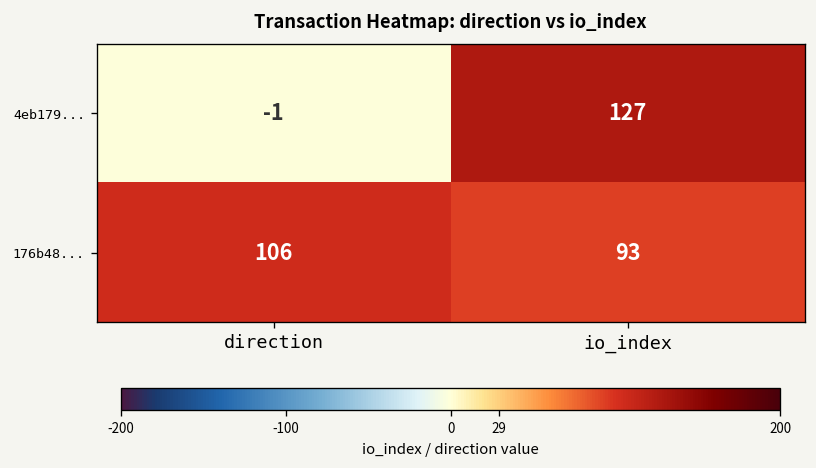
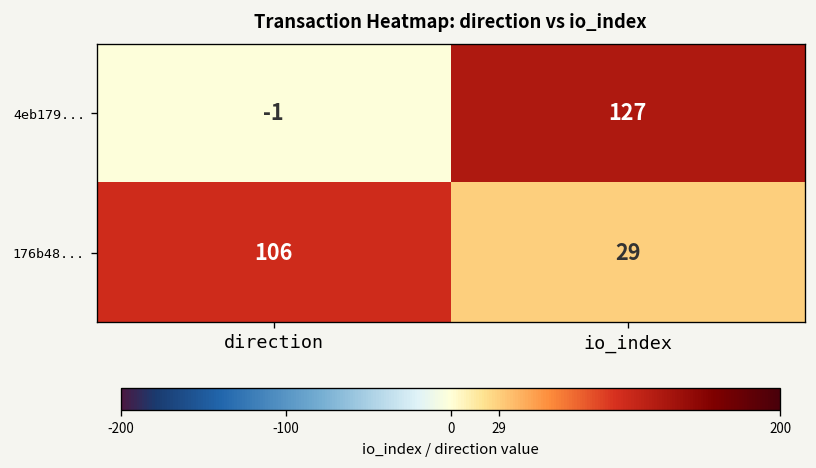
  {
    "4eb179...": {
      "direction": -1,
      "io_index": 127
    },
    "176b48...": {
      "direction": 106,
-     "io_index": 93
+     "io_index": 29
    }
  }
